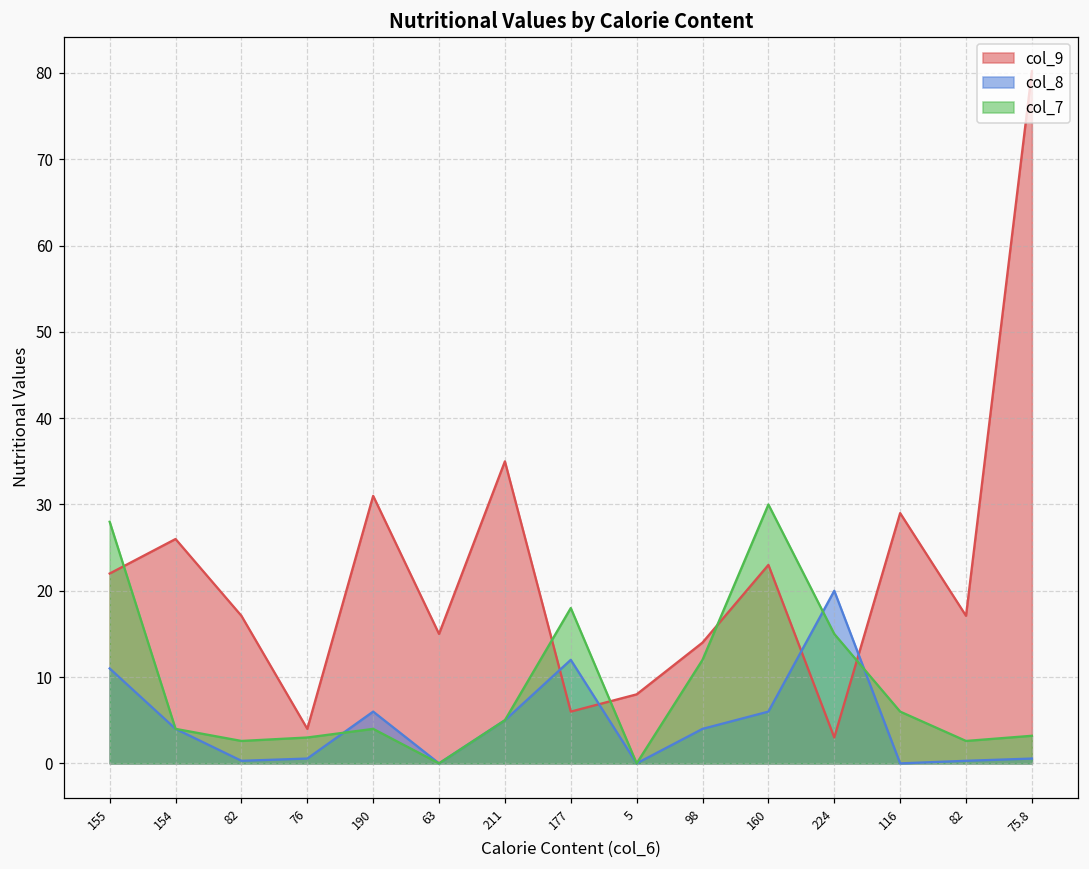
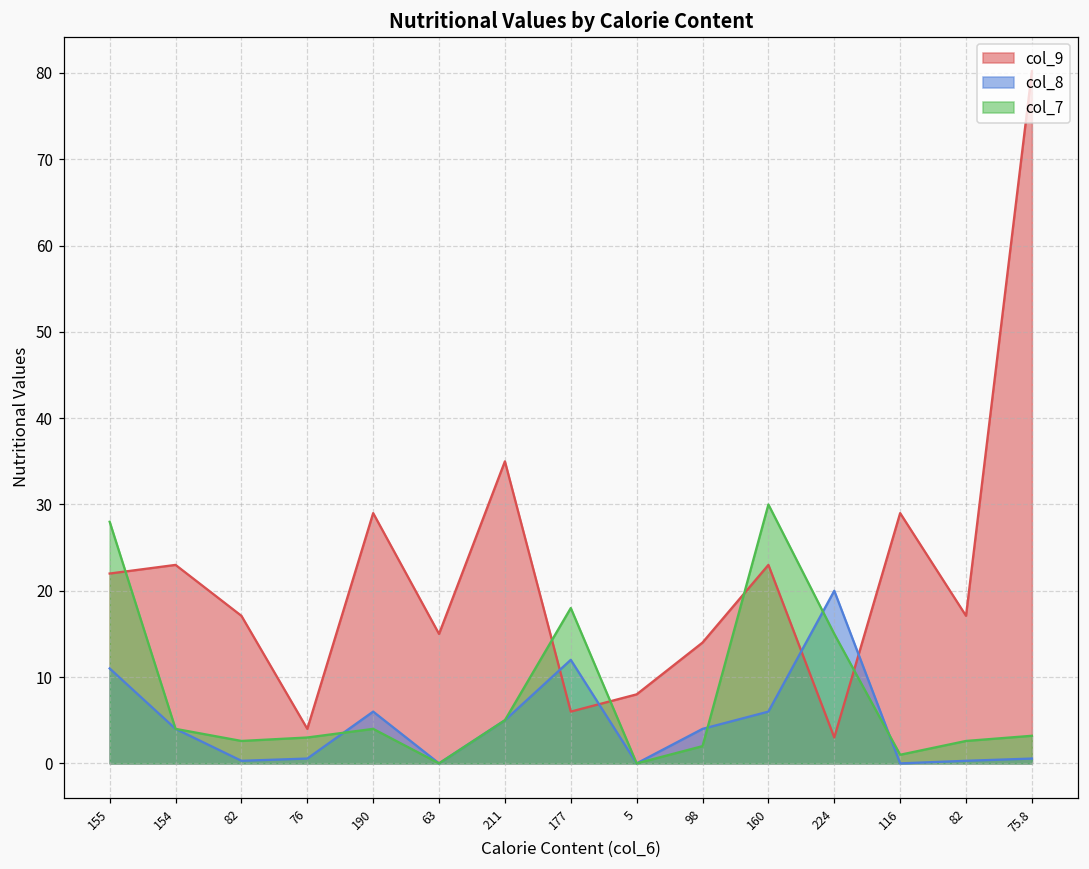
  {
    "col_9": {
      "155": 22,
-     "154": 26,
+     "154": 23,
      "76": 4,
-     "190": 31,
+     "190": 29,
      "63": 15,
      "211": 35,
      "177": 6,
      "5": 8,
      "98": 14,
      "160": 23,
      "224": 3,
      "116": 29
    },
    "col_8": {
      "155": 11,
      "76": 1,
      "190": 6,
      "177": 12,
      "98": 4,
      "160": 6,
      "224": 20,
      "116": 0,
      "75.8": 1
    },
    "col_7": {
      "155": 28,
      "76": 3,
      "190": 4,
      "177": 18,
-     "98": 12,
+     "98": 2,
      "160": 30,
      "224": 15,
-     "116": 6,
+     "116": 1,
      "75.8": 3
    }
  }
